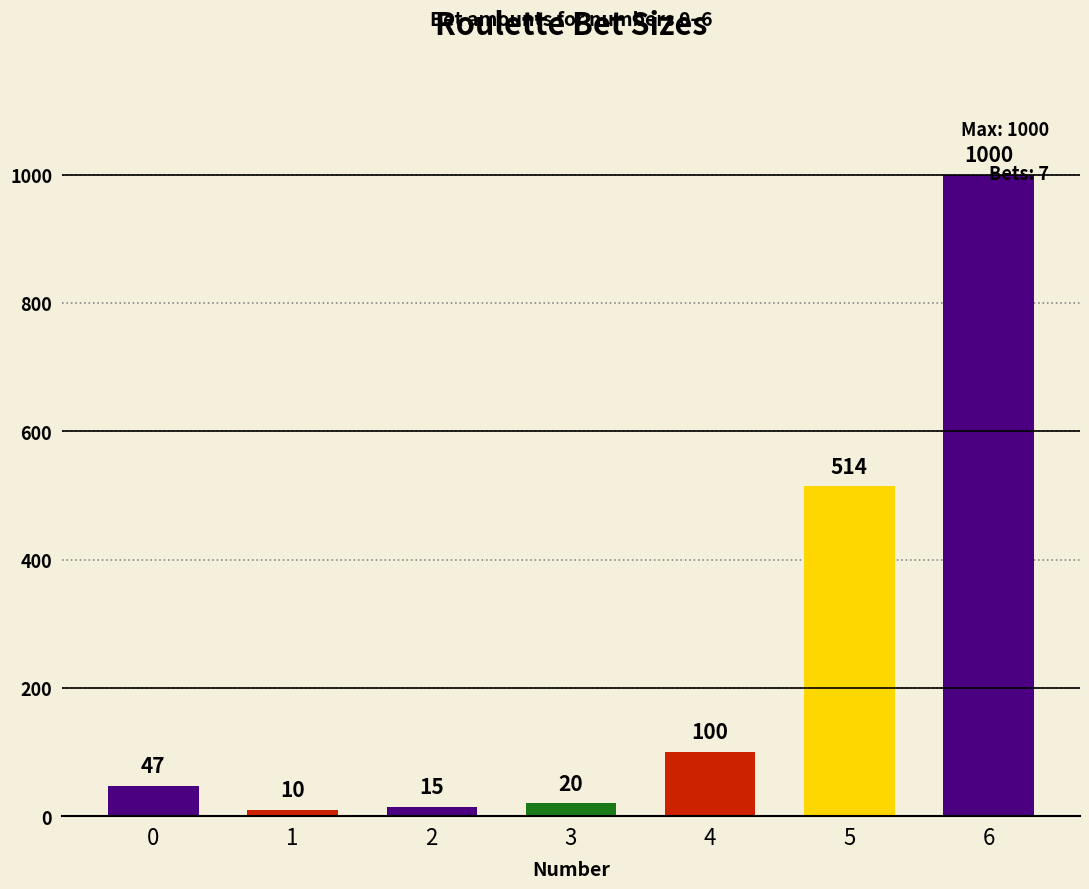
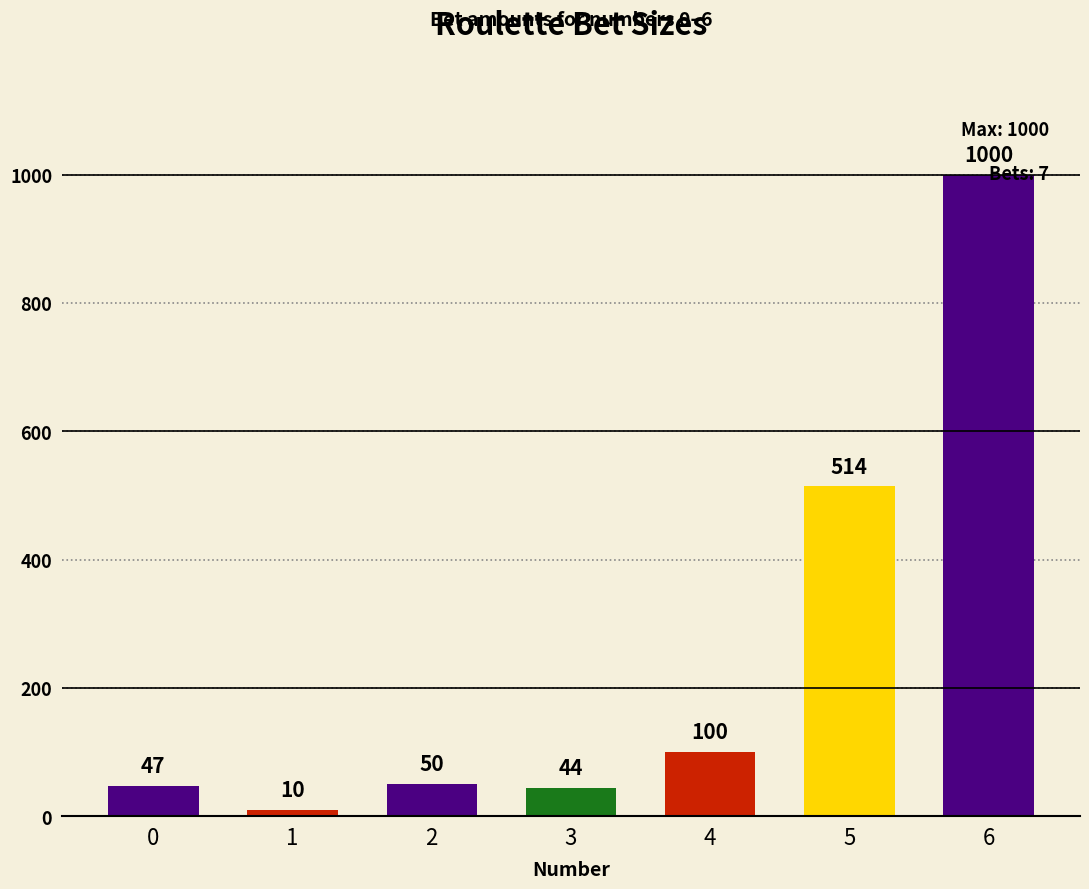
  {
    "0": 47,
    "1": 10,
-   "2": 15,
-   "3": 20,
+   "2": 50,
+   "3": 44,
    "4": 100,
    "5": 514
  }
